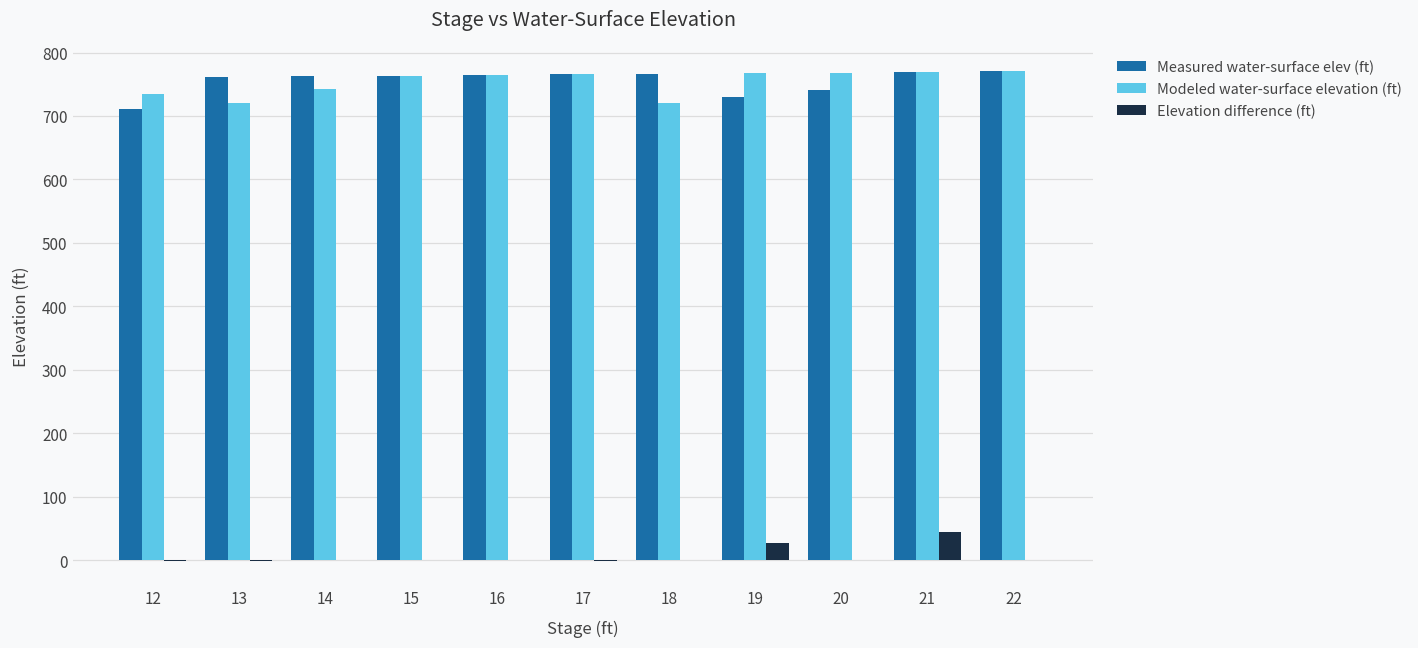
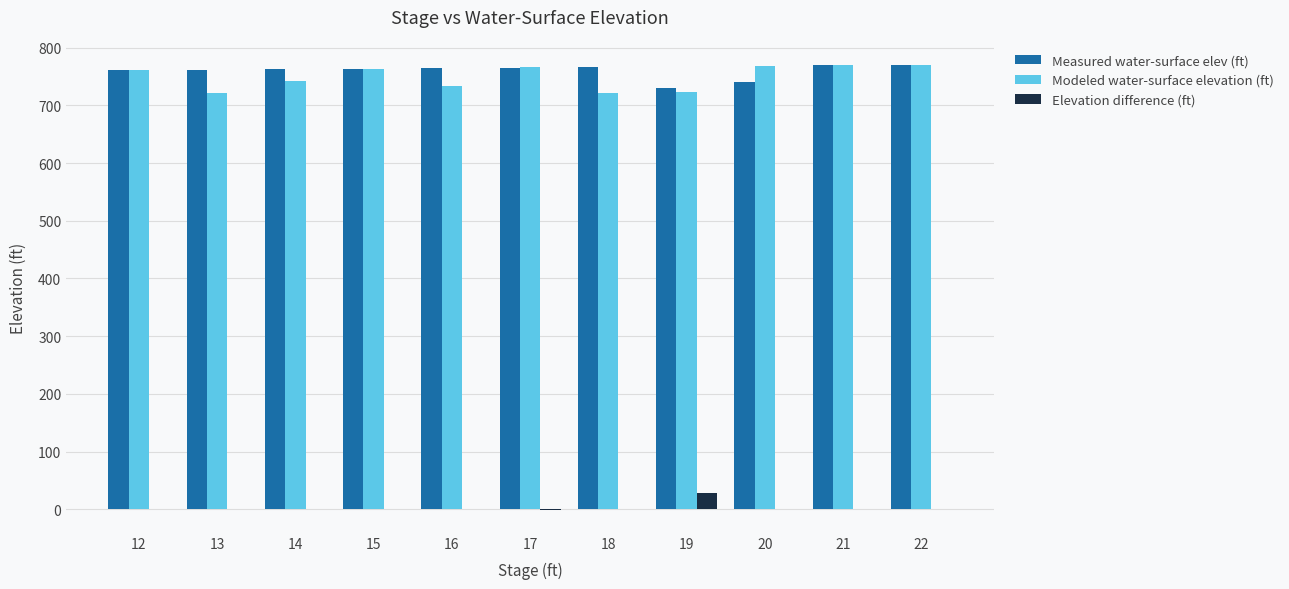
  {
    "Measured water-surface elev (ft)": {
-     "12": 710,
+     "12": 760,
      "13": 760,
      "14": 760,
      "15": 760,
      "16": 760,
      "17": 770,
      "18": 770,
      "19": 730,
      "20": 740,
      "21": 770,
      "22": 770
    },
    "Modeled water-surface elevation (ft)": {
-     "12": 730,
+     "12": 760,
      "13": 720,
      "14": 740,
      "15": 760,
-     "16": 760,
+     "16": 730,
      "17": 770,
      "18": 720,
-     "19": 770,
+     "19": 720,
      "20": 770,
      "21": 770,
      "22": 770
    },
    "Elevation difference (ft)": {
      "19": 30,
-     "21": 50
+     "21": 0
    }
  }
